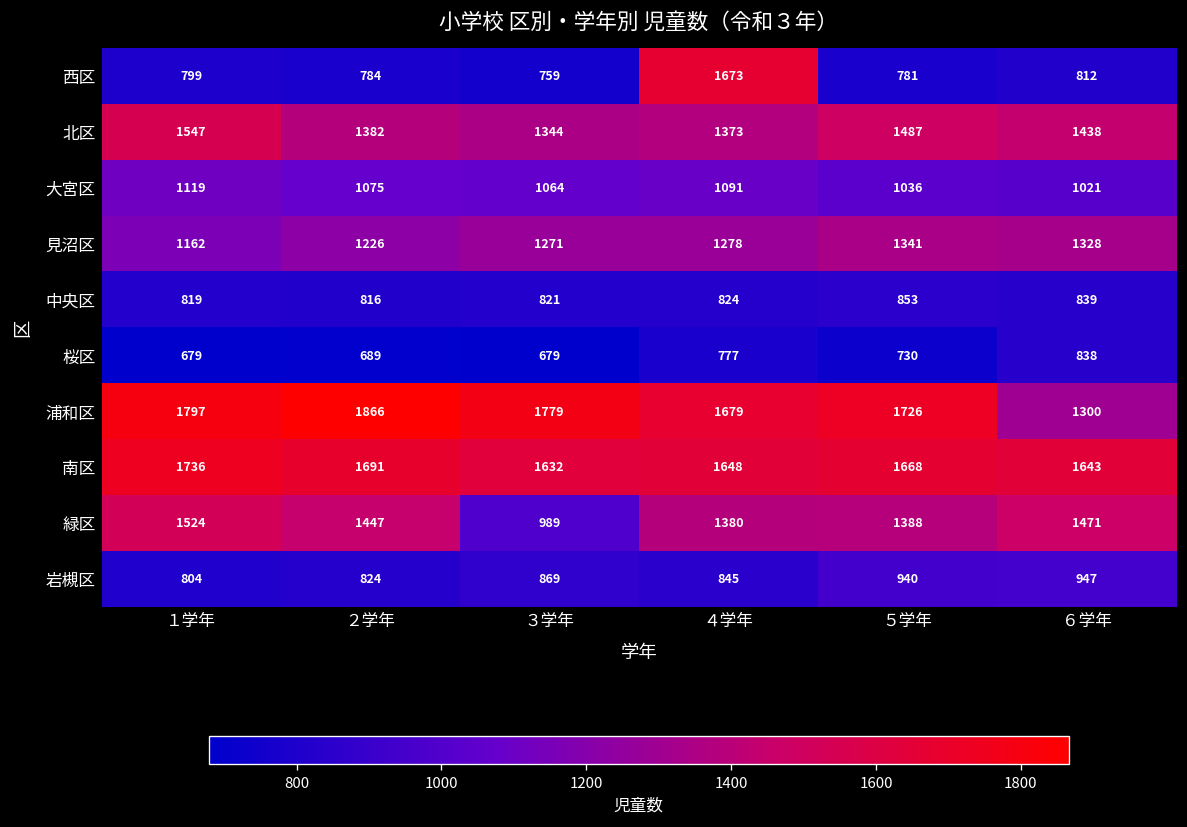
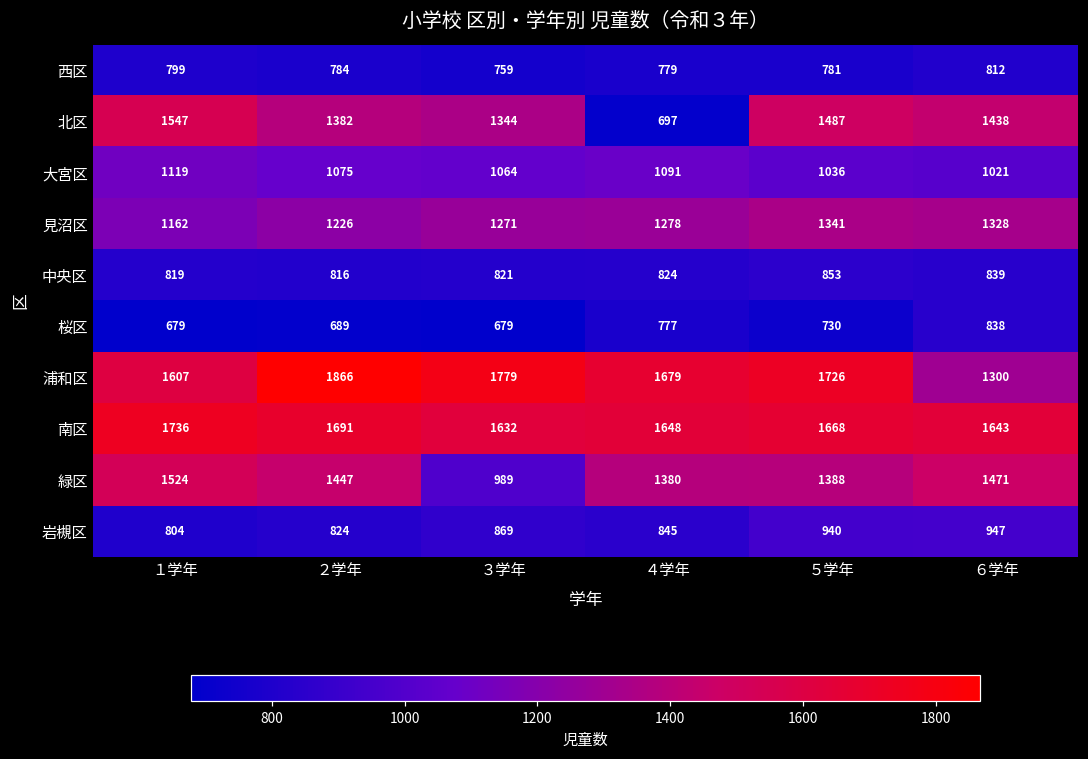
  {
    "西区": {
      "１学年": 799,
      "２学年": 784,
      "３学年": 759,
-     "４学年": 1673,
+     "４学年": 779,
      "５学年": 781,
      "６学年": 812
    },
    "北区": {
      "１学年": 1547,
      "２学年": 1382,
      "３学年": 1344,
-     "４学年": 1373,
+     "４学年": 697,
      "５学年": 1487,
      "６学年": 1438
    },
    "大宮区": {
      "１学年": 1119,
      "２学年": 1075,
      "３学年": 1064,
      "４学年": 1091,
      "５学年": 1036,
      "６学年": 1021
    },
    "見沼区": {
      "１学年": 1162,
      "２学年": 1226,
      "３学年": 1271,
      "４学年": 1278,
      "５学年": 1341,
      "６学年": 1328
    },
    "中央区": {
      "１学年": 819,
      "２学年": 816,
      "３学年": 821,
      "４学年": 824,
      "５学年": 853,
      "６学年": 839
    },
    "桜区": {
      "１学年": 679,
      "２学年": 689,
      "３学年": 679,
      "４学年": 777,
      "５学年": 730,
      "６学年": 838
    },
    "浦和区": {
-     "１学年": 1797,
+     "１学年": 1607,
      "２学年": 1866,
      "３学年": 1779,
      "４学年": 1679,
      "５学年": 1726,
      "６学年": 1300
    },
    "南区": {
      "１学年": 1736,
      "２学年": 1691,
      "３学年": 1632,
      "４学年": 1648,
      "５学年": 1668,
      "６学年": 1643
    },
    "緑区": {
      "１学年": 1524,
      "２学年": 1447,
      "３学年": 989,
      "４学年": 1380,
      "５学年": 1388,
      "６学年": 1471
    },
    "岩槻区": {
      "１学年": 804,
      "２学年": 824,
      "３学年": 869,
      "４学年": 845,
      "５学年": 940,
      "６学年": 947
    }
  }
